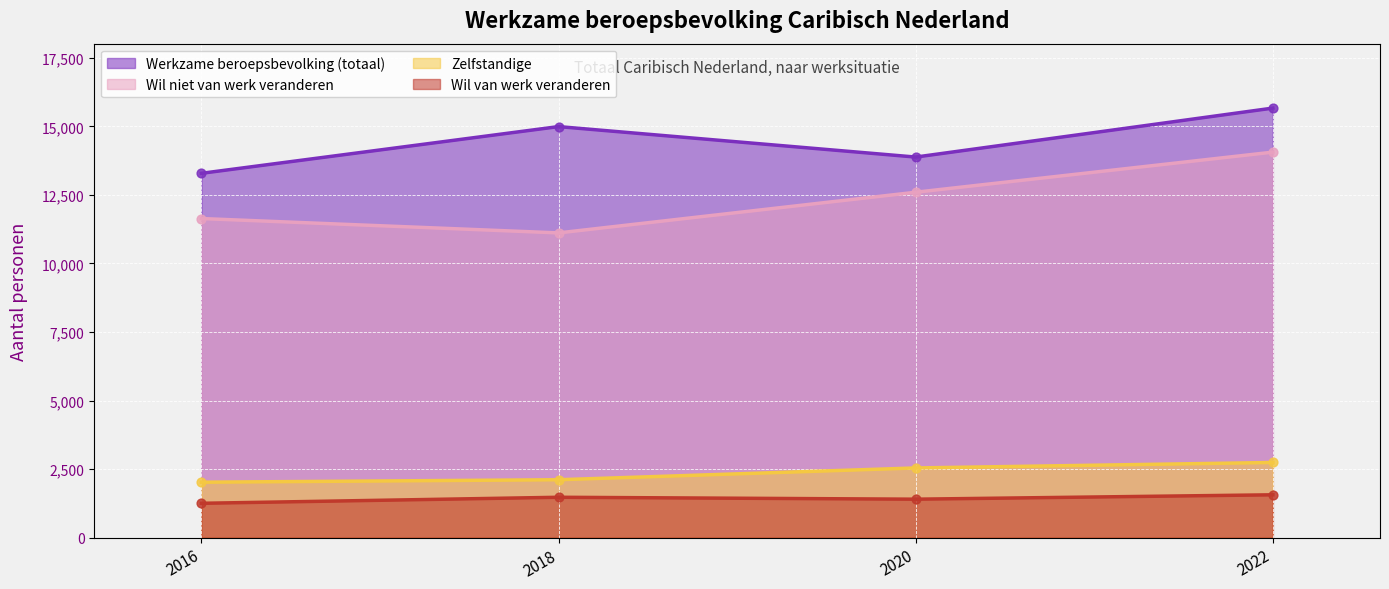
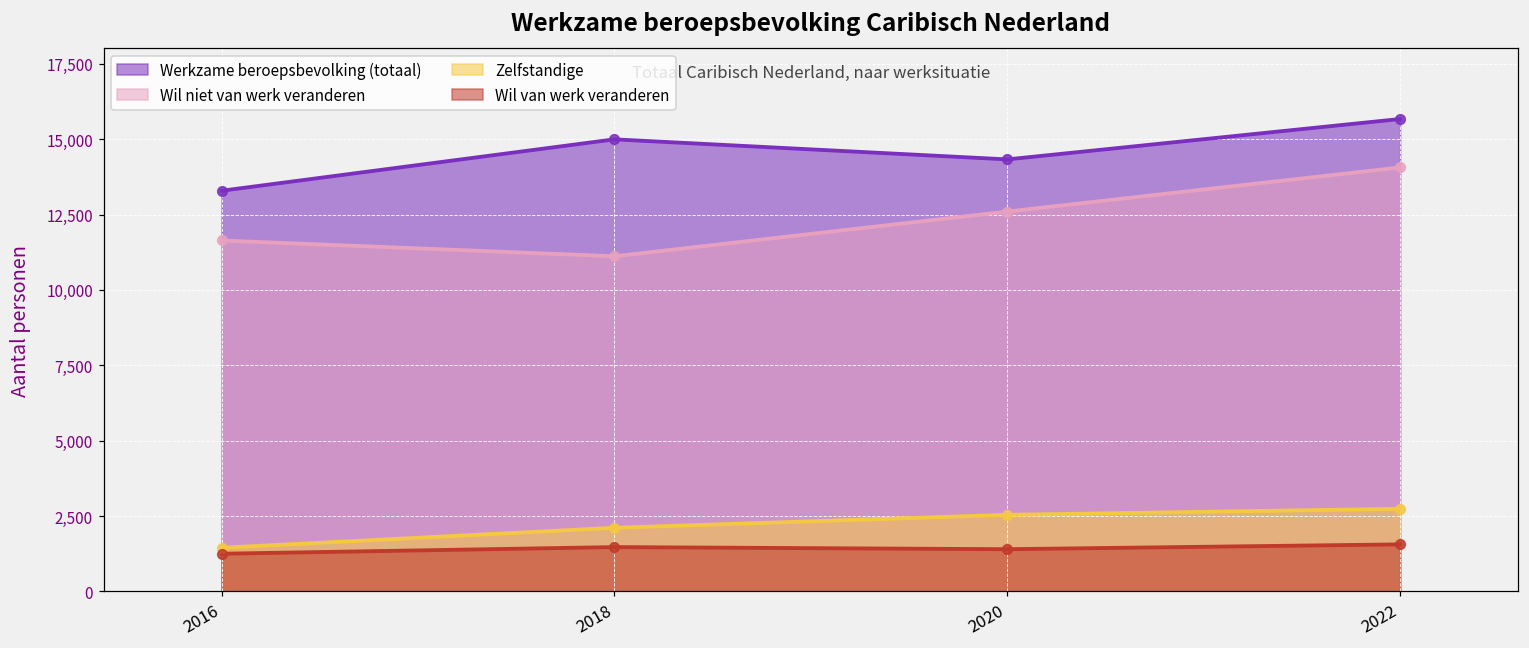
  {
    "Werkzame beroepsbevolking (totaal)": {
      "2016": "13,300",
      "2018": "15,000",
-     "2020": "13,900",
+     "2020": "14,300",
      "2022": "15,700"
    },
    "Wil niet van werk veranderen": {
      "2016": "11,600",
      "2018": "11,100",
      "2020": "12,600",
      "2022": "14,100"
    },
    "Zelfstandige": {
-     "2016": "2,000",
+     "2016": "1,400",
      "2018": "2,100",
      "2020": "2,500",
      "2022": "2,700"
    },
    "Wil van werk veranderen": {
      "2016": "1,300",
      "2018": "1,500",
      "2020": "1,400",
      "2022": "1,600"
    }
  }
